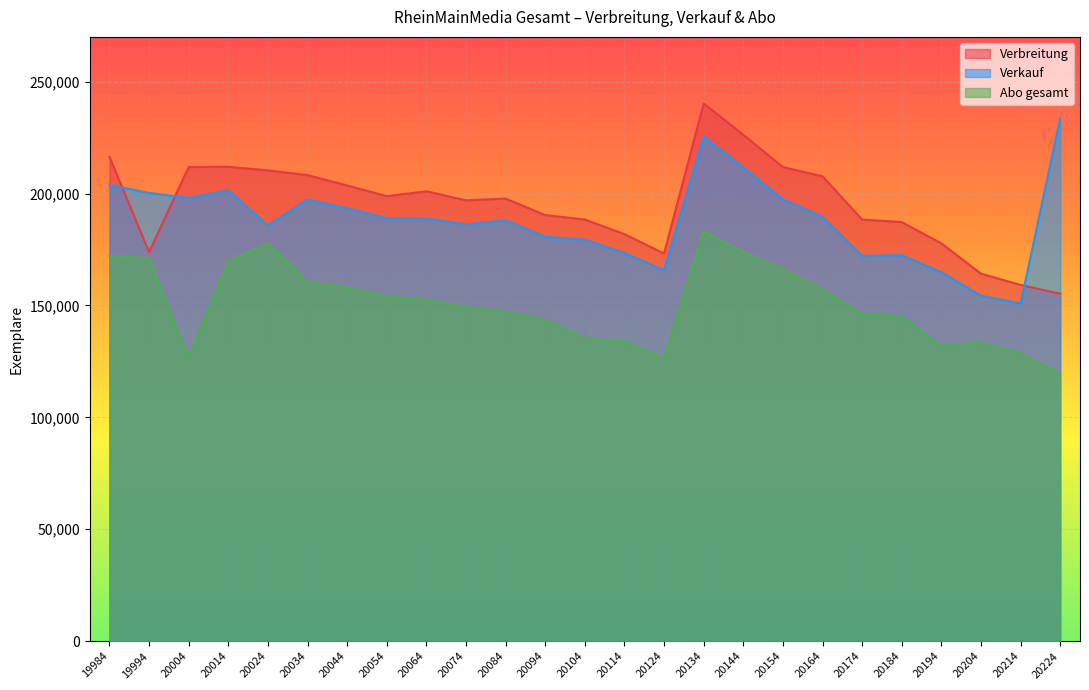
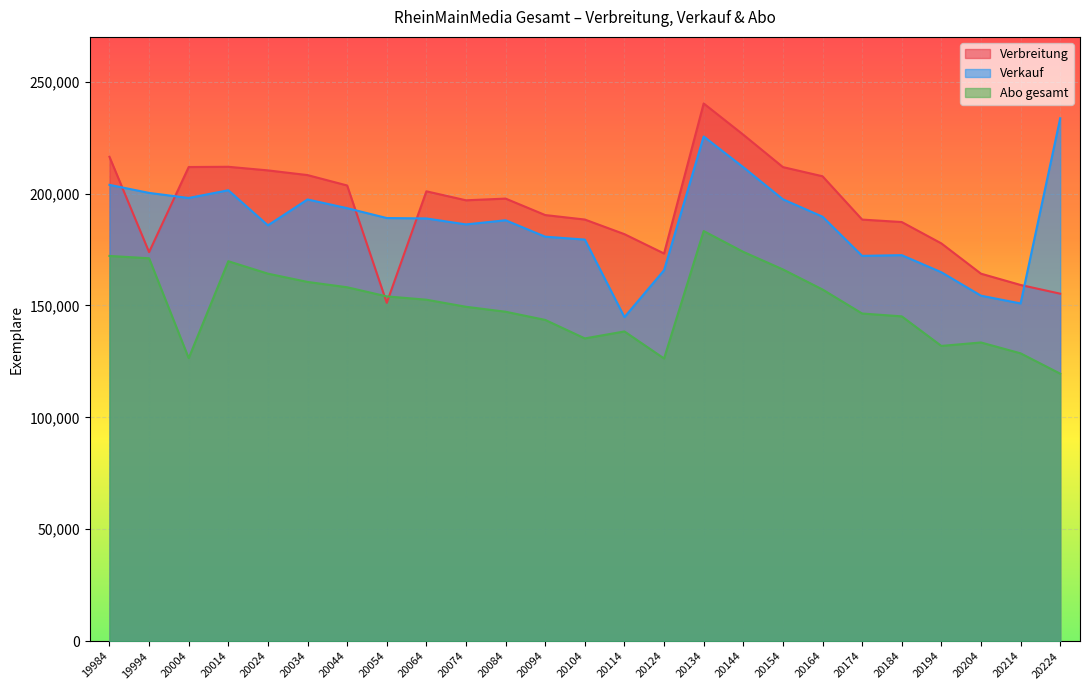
  {
    "Verbreitung": {
      "19984": "216,000",
      "19994": "174,000",
      "20004": "212,000",
      "20014": "212,000",
      "20024": "210,000",
      "20034": "208,000",
      "20044": "204,000",
-     "20054": "199,000",
+     "20054": "151,000",
      "20064": "201,000",
      "20074": "197,000",
      "20084": "198,000",
      "20094": "190,000",
      "20104": "188,000",
      "20114": "182,000",
      "20124": "173,000",
      "20134": "240,000",
      "20144": "226,000",
      "20154": "212,000",
      "20164": "208,000",
      "20174": "188,000",
      "20184": "187,000",
      "20194": "178,000",
      "20204": "164,000",
      "20214": "159,000",
      "20224": "155,000"
    },
    "Verkauf": {
      "19984": "204,000",
      "19994": "200,000",
      "20004": "198,000",
      "20014": "201,000",
      "20024": "186,000",
      "20034": "197,000",
      "20044": "193,000",
      "20054": "189,000",
      "20064": "189,000",
      "20074": "186,000",
      "20084": "188,000",
      "20094": "181,000",
      "20104": "179,000",
-     "20114": "173,000",
+     "20114": "145,000",
      "20124": "166,000",
      "20134": "226,000",
      "20144": "212,000",
      "20154": "197,000",
      "20164": "190,000",
      "20174": "172,000",
      "20184": "172,000",
      "20194": "165,000",
      "20204": "154,000",
      "20214": "151,000",
      "20224": "234,000"
    },
    "Abo gesamt": {
      "19984": "172,000",
      "19994": "171,000",
      "20004": "126,000",
      "20014": "170,000",
-     "20024": "178,000",
+     "20024": "164,000",
      "20034": "161,000",
      "20044": "158,000",
      "20054": "154,000",
      "20064": "153,000",
      "20074": "149,000",
      "20084": "147,000",
      "20094": "144,000",
      "20104": "135,000",
-     "20114": "134,000",
+     "20114": "138,000",
      "20124": "126,000",
      "20134": "183,000",
      "20144": "174,000",
      "20154": "166,000",
      "20164": "157,000",
      "20174": "146,000",
      "20184": "145,000",
      "20194": "132,000",
      "20204": "133,000",
      "20214": "129,000",
      "20224": "120,000"
    }
  }
